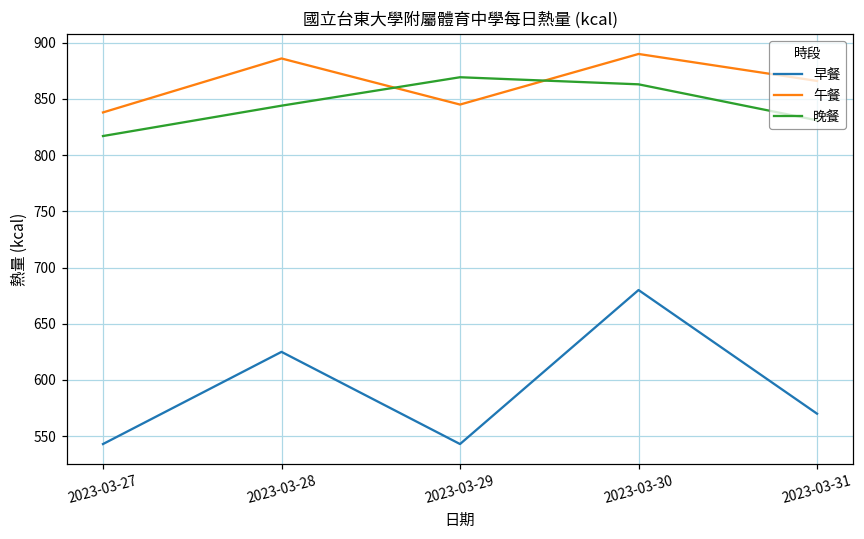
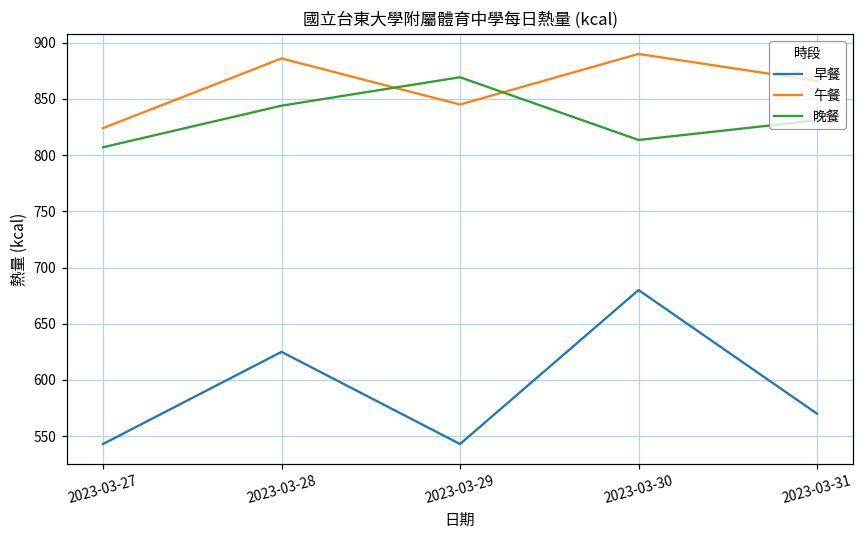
  {
    "早餐": {
      "2023-03-27": 543,
      "2023-03-28": 625,
      "2023-03-29": 543,
      "2023-03-30": 680,
      "2023-03-31": 570
    },
    "午餐": {
-     "2023-03-27": 838,
+     "2023-03-27": 824,
      "2023-03-28": 886,
      "2023-03-29": 845,
      "2023-03-30": 890
    },
    "晚餐": {
-     "2023-03-27": 817,
+     "2023-03-27": 807,
      "2023-03-28": 844,
      "2023-03-29": 869,
-     "2023-03-30": 863
+     "2023-03-30": 814
    }
  }
